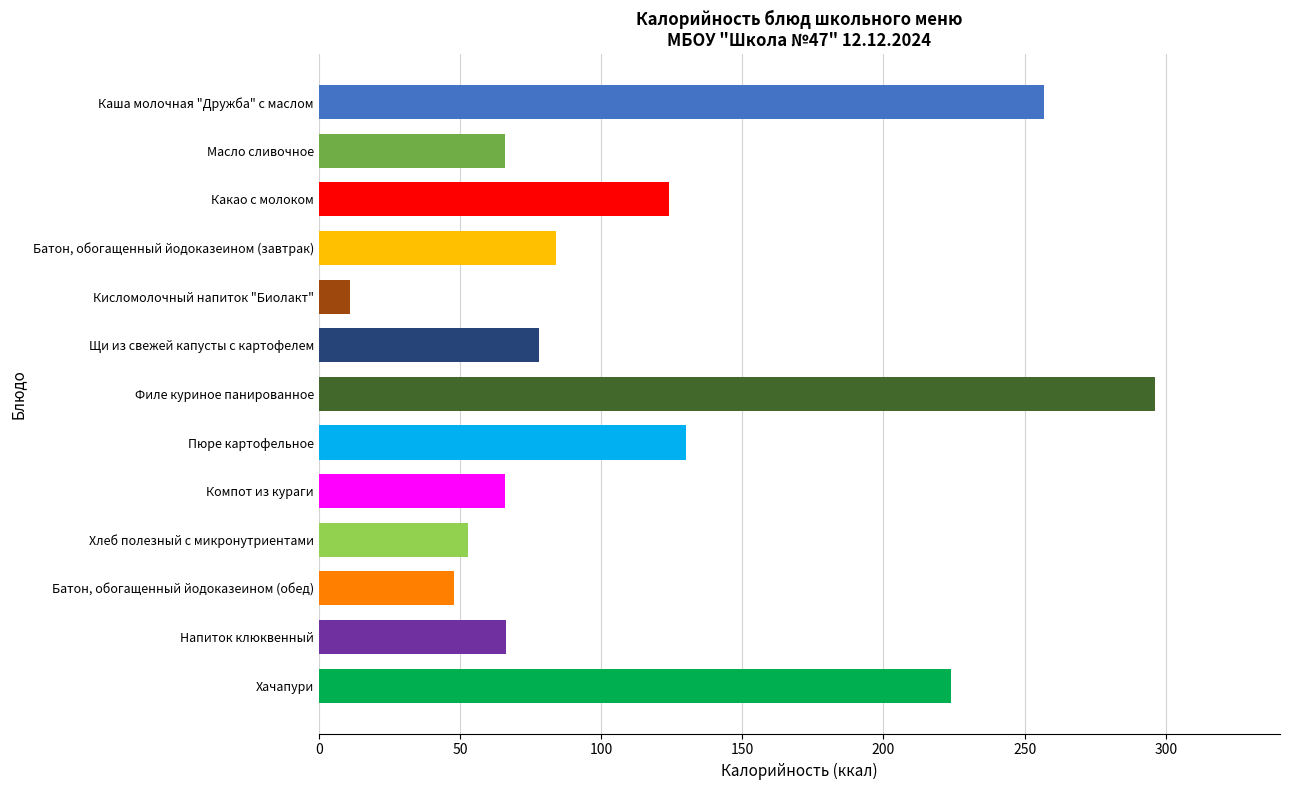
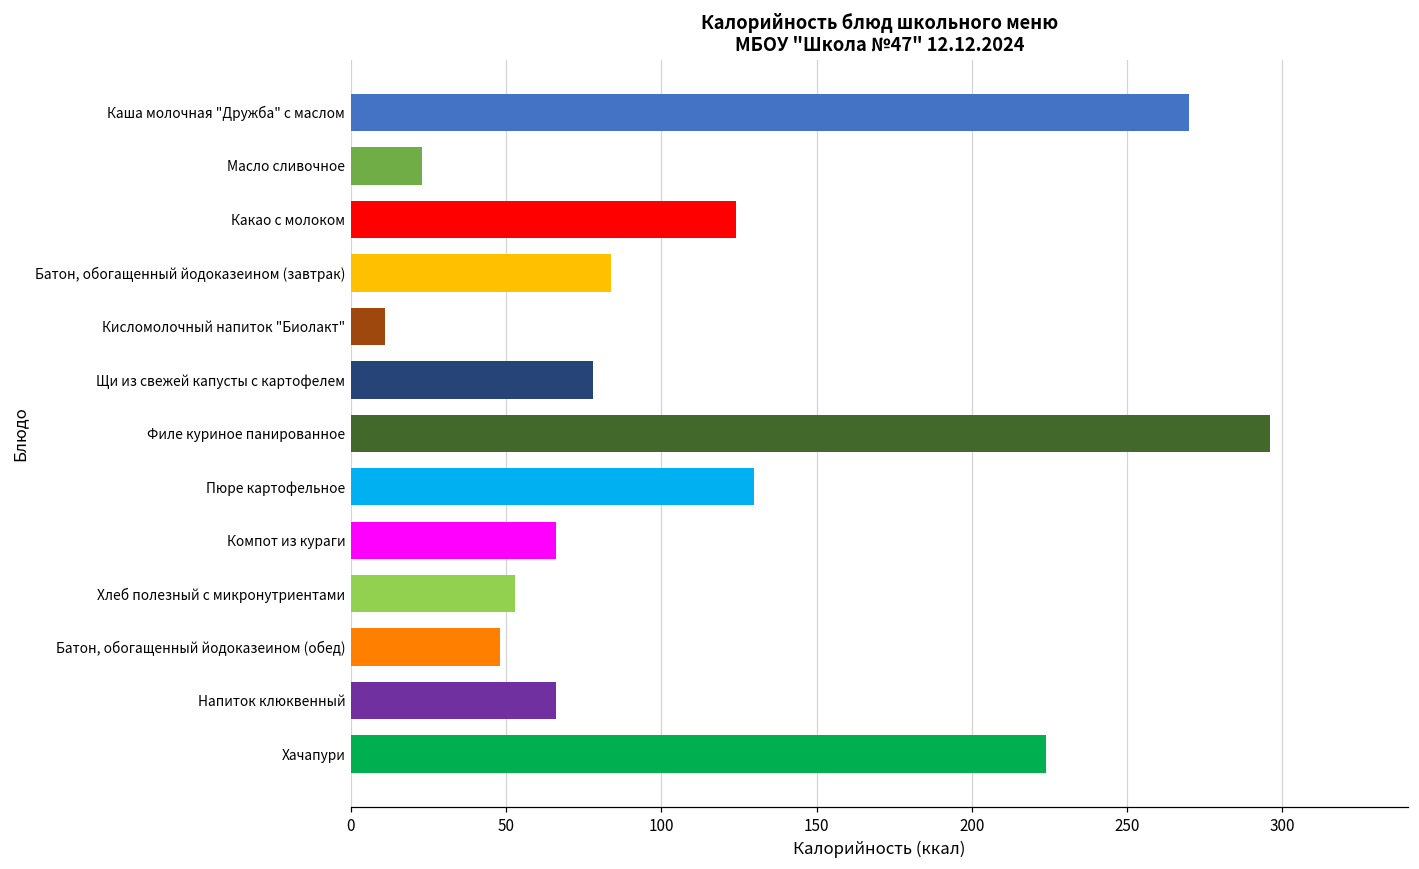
  {
-   "Каша молочная \"Дружба\" с маслом": 257,
-   "Масло сливочное": 66,
+   "Каша молочная \"Дружба\" с маслом": 270,
+   "Масло сливочное": 23,
    "Какао с молоком": 124,
    "Батон, обогащенный йодоказеином (завтрак)": 84,
    "Кисломолочный напиток \"Биолакт\"": 11,
    "Щи из свежей капусты с картофелем": 78,
    "Филе куриное панированное": 296,
    "Пюре картофельное": 130,
    "Компот из кураги": 66,
    "Хлеб полезный с микронутриентами": 53,
    "Батон, обогащенный йодоказеином (обед)": 48,
    "Напиток клюквенный": 66,
    "Хачапури": 224
  }
